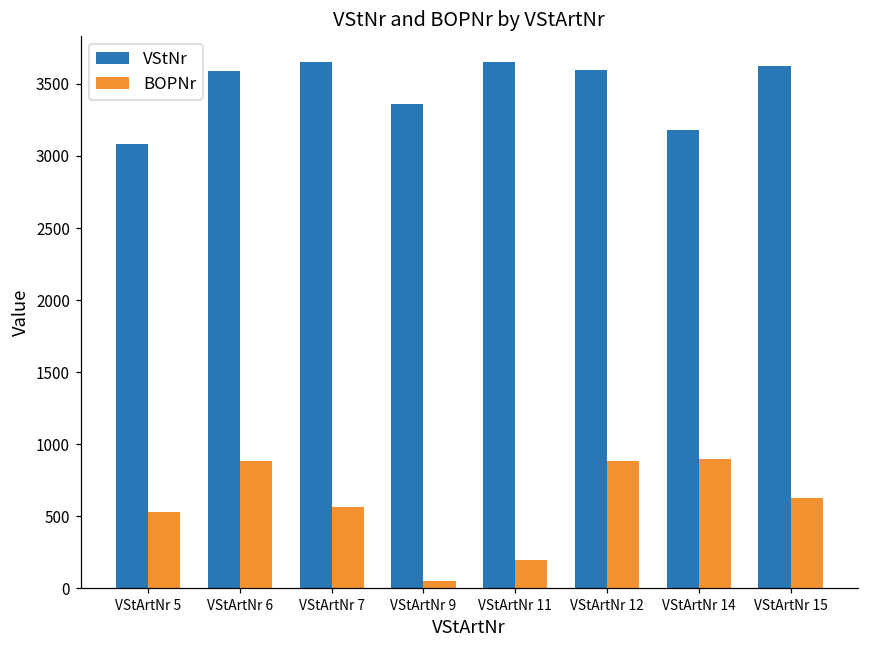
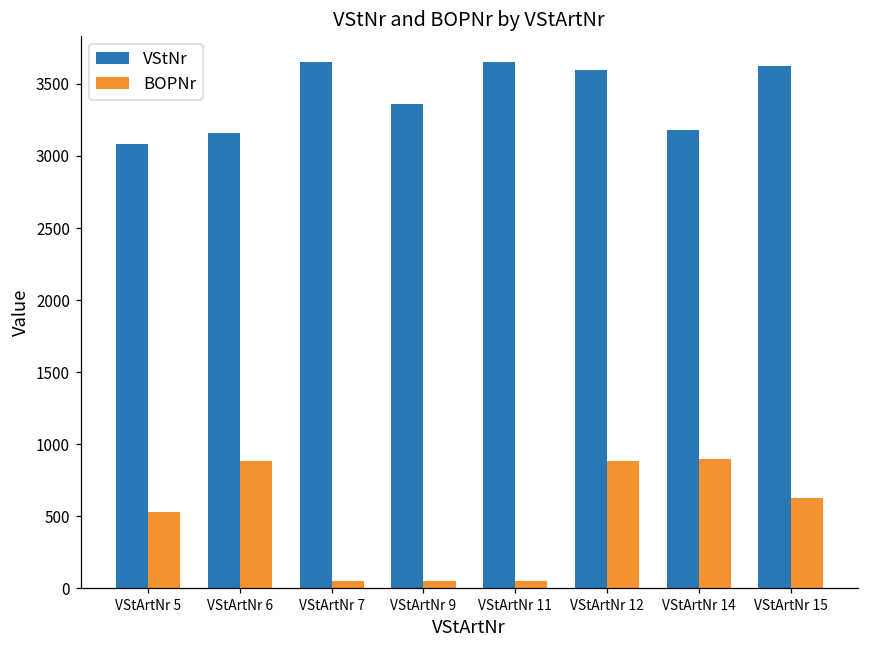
  {
    "VStNr": {
      "VStArtNr 5": 3080,
-     "VStArtNr 6": 3590,
+     "VStArtNr 6": 3160,
      "VStArtNr 7": 3650,
      "VStArtNr 9": 3360,
      "VStArtNr 11": 3650,
      "VStArtNr 12": 3600,
      "VStArtNr 14": 3180,
      "VStArtNr 15": 3630
    },
    "BOPNr": {
      "VStArtNr 5": 530,
      "VStArtNr 6": 890,
-     "VStArtNr 7": 560,
+     "VStArtNr 7": 50,
      "VStArtNr 9": 50,
-     "VStArtNr 11": 200,
+     "VStArtNr 11": 50,
      "VStArtNr 12": 890,
      "VStArtNr 14": 900,
      "VStArtNr 15": 630
    }
  }
